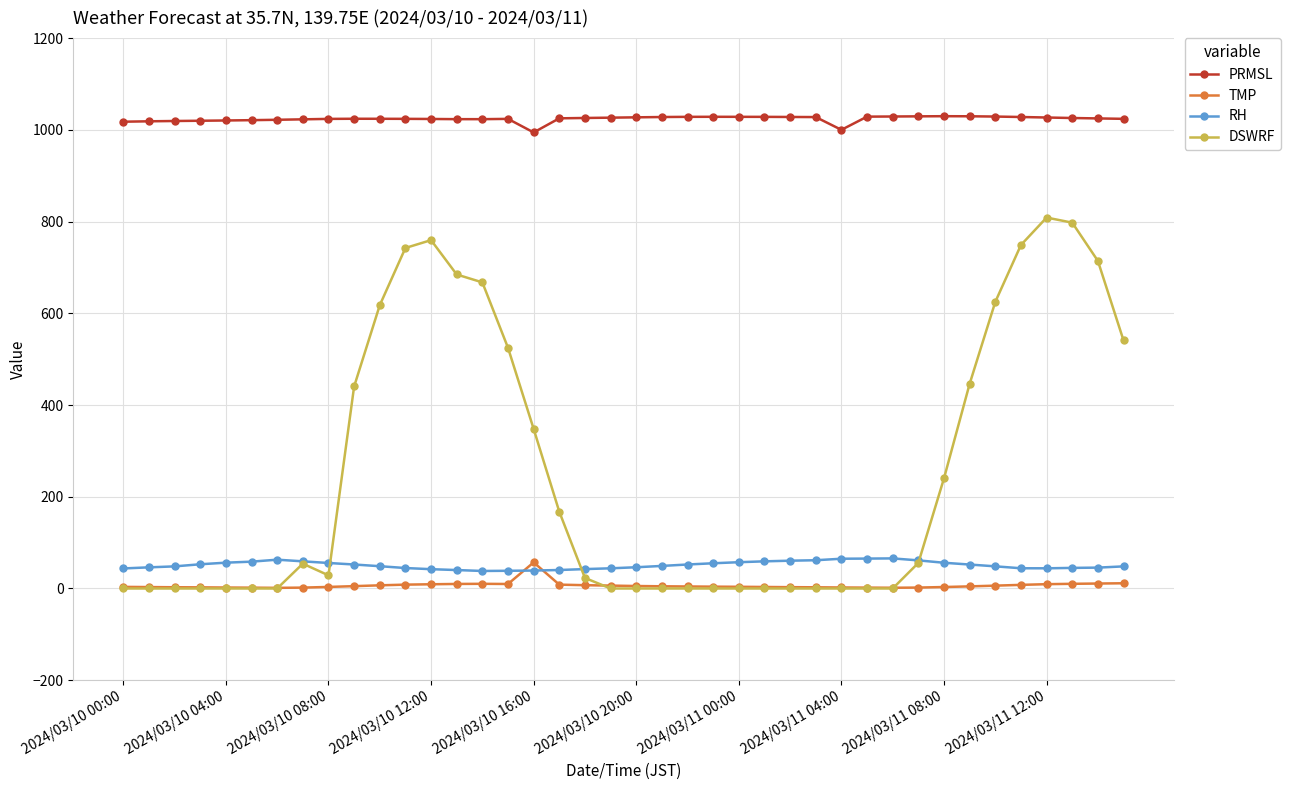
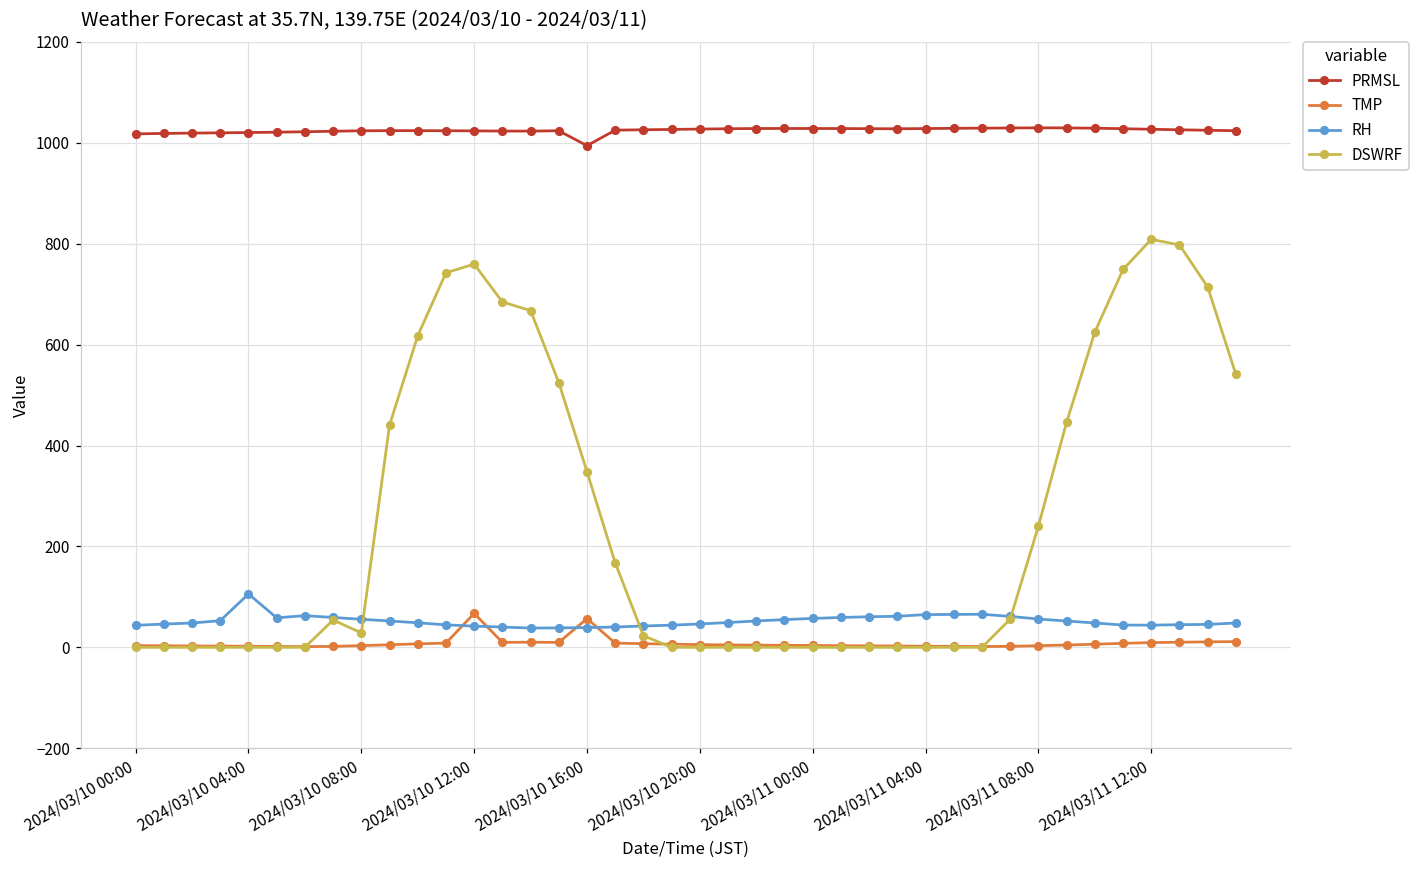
  {
    "PRMSL": {
      "2024/03/10 00:00": 1020,
      "2024/03/10 04:00": 1020,
      "2024/03/10 08:00": 1020,
      "2024/03/10 12:00": 1020,
      "2024/03/10 16:00": 990,
      "2024/03/10 20:00": 1030,
      "2024/03/11 00:00": 1030,
-     "2024/03/11 04:00": 1000,
+     "2024/03/11 04:00": 1030,
      "2024/03/11 08:00": 1030,
      "2024/03/11 12:00": 1030
    },
    "TMP": {
      "2024/03/10 08:00": 0,
-     "2024/03/10 12:00": 10,
+     "2024/03/10 12:00": 70,
      "2024/03/10 16:00": 60,
      "2024/03/11 08:00": 0,
      "2024/03/11 12:00": 10
    },
    "RH": {
      "2024/03/10 00:00": 40,
-     "2024/03/10 04:00": 60,
+     "2024/03/10 04:00": 110,
      "2024/03/10 08:00": 60,
      "2024/03/10 12:00": 40,
      "2024/03/10 16:00": 40,
      "2024/03/10 20:00": 50,
      "2024/03/11 00:00": 60,
      "2024/03/11 04:00": 60,
      "2024/03/11 08:00": 60,
      "2024/03/11 12:00": 40
    },
    "DSWRF": {
      "2024/03/10 08:00": 30,
      "2024/03/10 12:00": 760,
      "2024/03/10 16:00": 350,
      "2024/03/11 08:00": 240,
      "2024/03/11 12:00": 810
    }
  }
